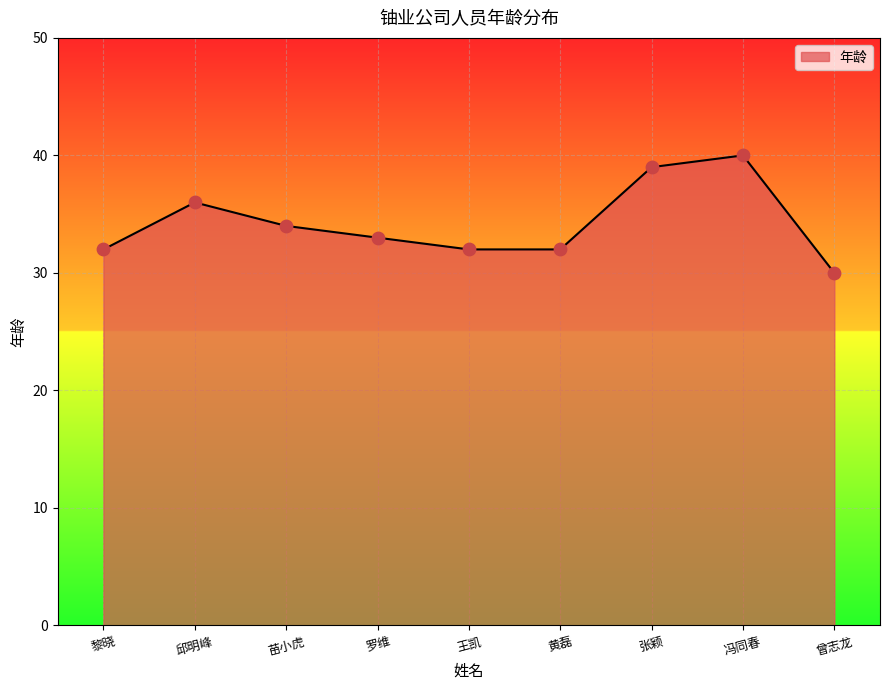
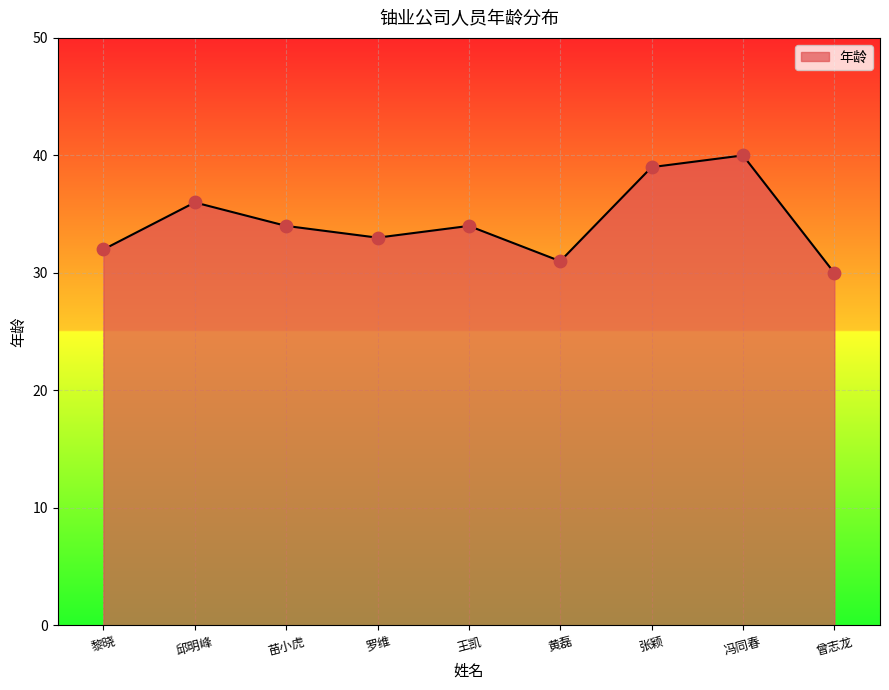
  {
    "黎晓": 32,
    "邱明峰": 36,
    "苗小虎": 34,
    "罗维": 33,
-   "王凯": 32,
-   "黄磊": 32,
+   "王凯": 34,
+   "黄磊": 31,
    "张颖": 39,
    "冯同春": 40,
    "曾志龙": 30
  }
